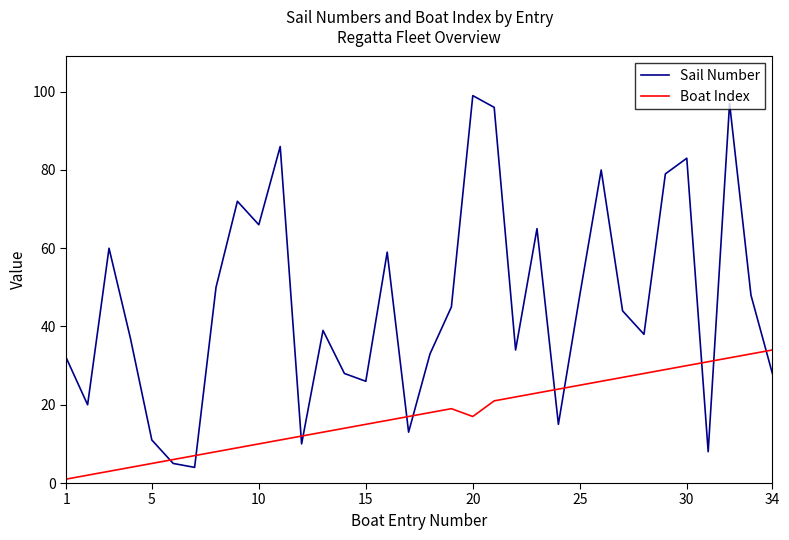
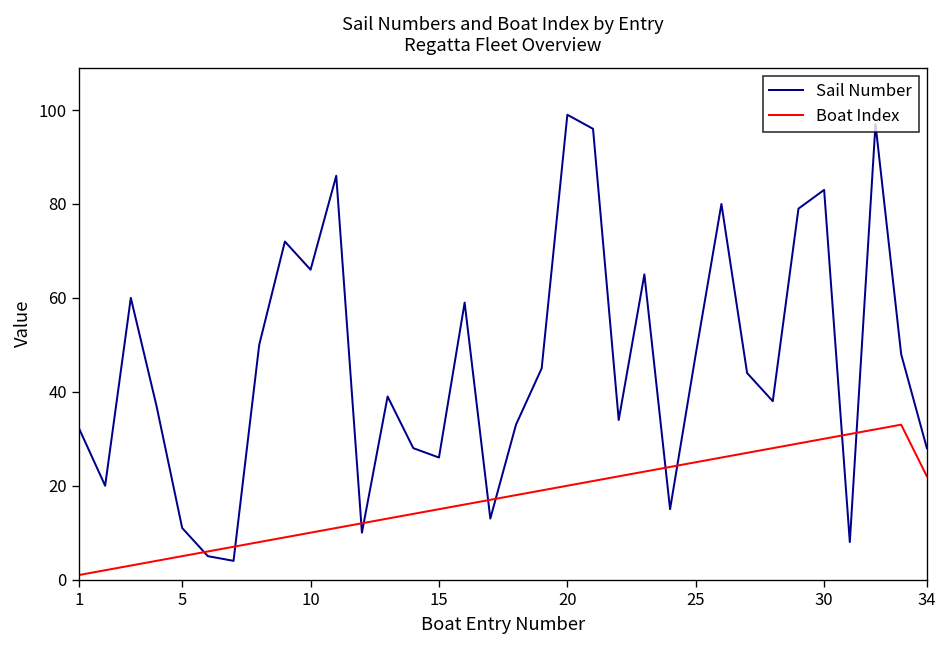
  {
    "Sail Number": {
      "1": 32,
      "5": 11,
      "10": 66,
      "15": 26,
      "20": 99,
      "25": 48,
      "30": 83,
      "34": 28
    },
    "Boat Index": {
      "1": 1,
      "5": 5,
      "10": 10,
      "15": 15,
-     "20": 17,
+     "20": 20,
      "25": 25,
      "30": 30,
-     "34": 34
+     "34": 22
    }
  }
